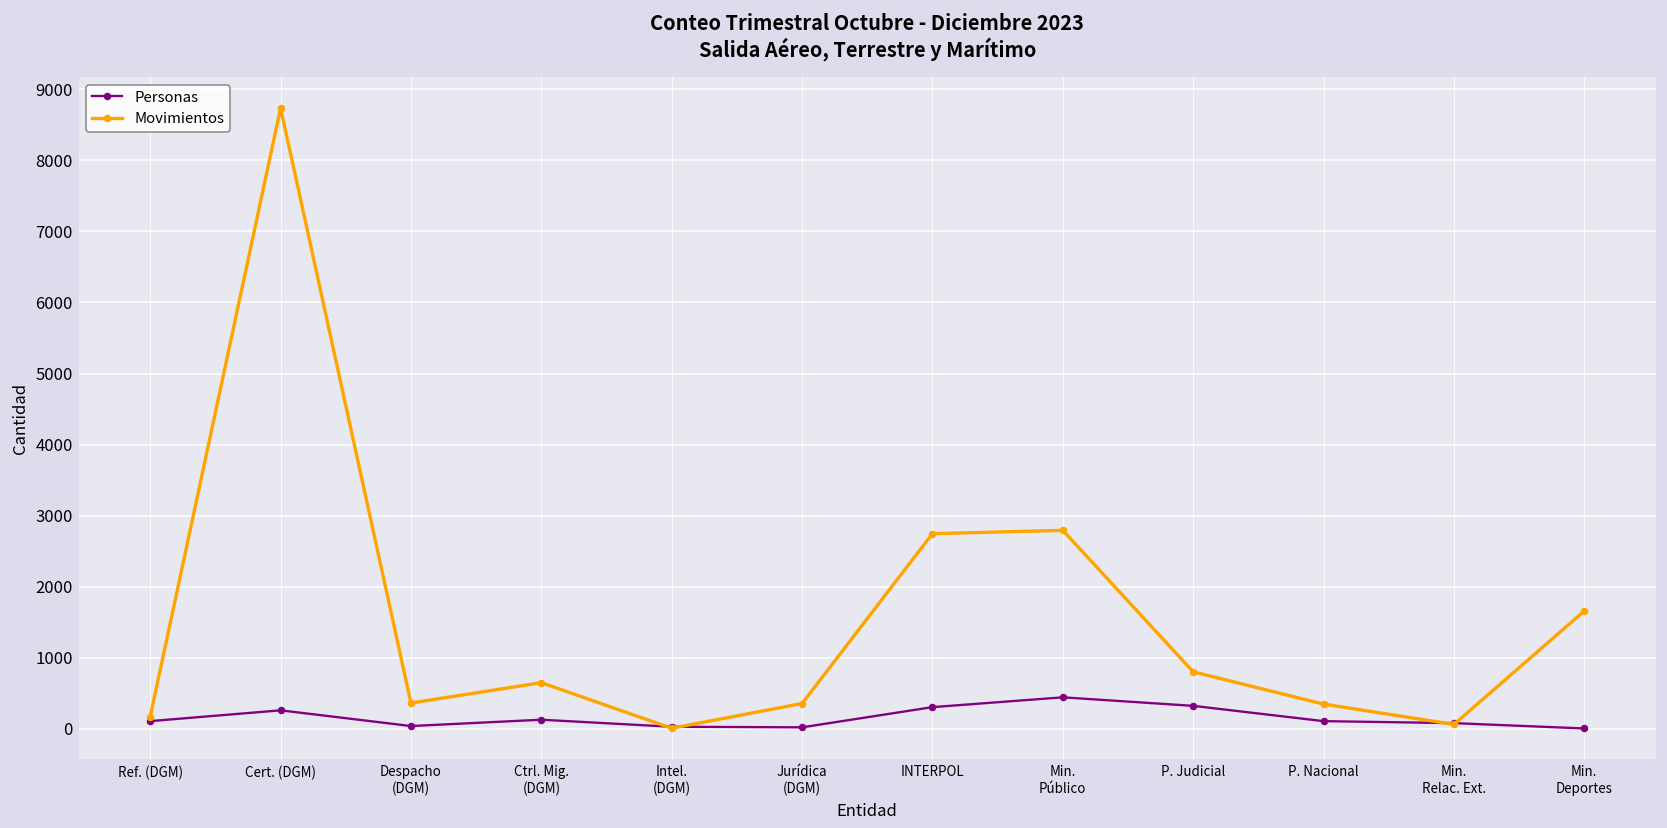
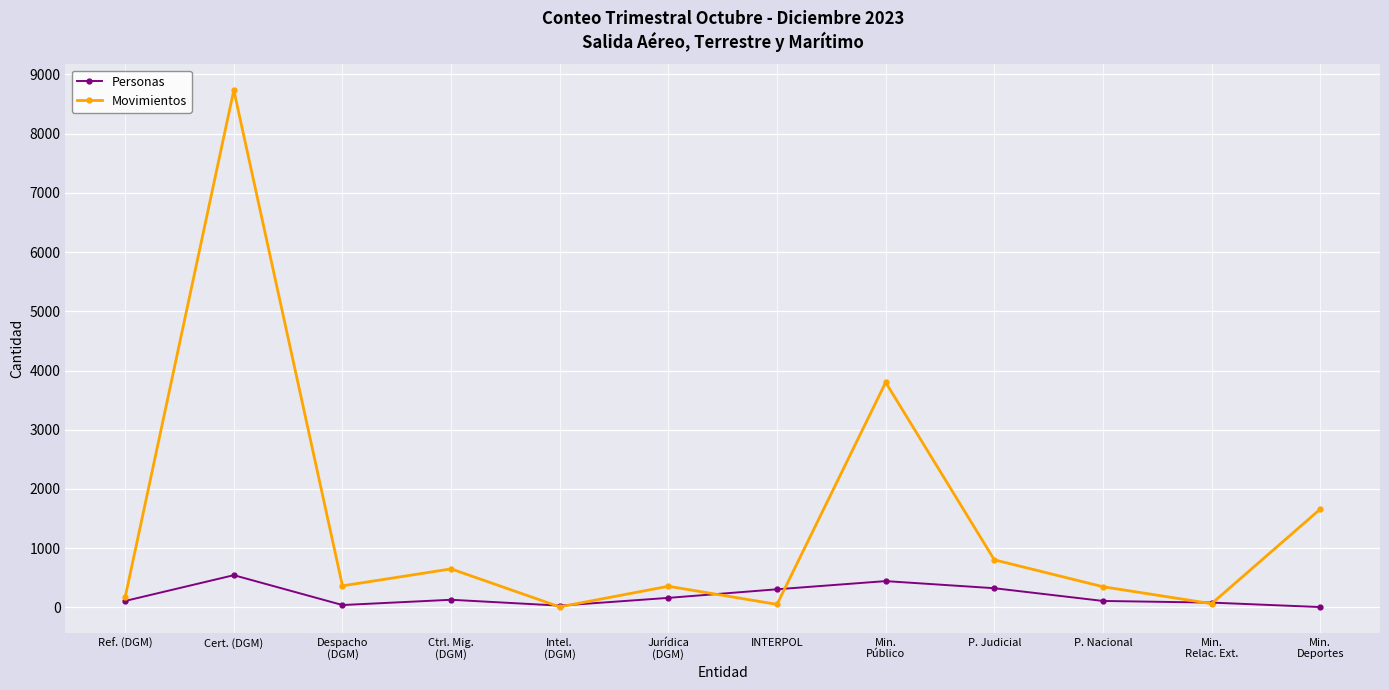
  {
    "Personas": {
      "Ref. (DGM)": 100,
-     "Cert. (DGM)": 300,
+     "Cert. (DGM)": 500,
      "Despacho (DGM)": 0,
      "Ctrl. Mig. (DGM)": 100,
-     "Jurídica (DGM)": 0,
+     "Jurídica (DGM)": 200,
      "INTERPOL": 300,
      "Min. Público": 400,
      "P. Judicial": 300,
      "P. Nacional": 100,
      "Min. Deportes": 0
    },
    "Movimientos": {
      "Ref. (DGM)": 200,
      "Cert. (DGM)": 8700,
      "Despacho (DGM)": 400,
      "Ctrl. Mig. (DGM)": 700,
      "Jurídica (DGM)": 400,
-     "INTERPOL": 2700,
-     "Min. Público": 2800,
+     "INTERPOL": 100,
+     "Min. Público": 3800,
      "P. Judicial": 800,
      "P. Nacional": 400,
      "Min. Deportes": 1700
    }
  }
